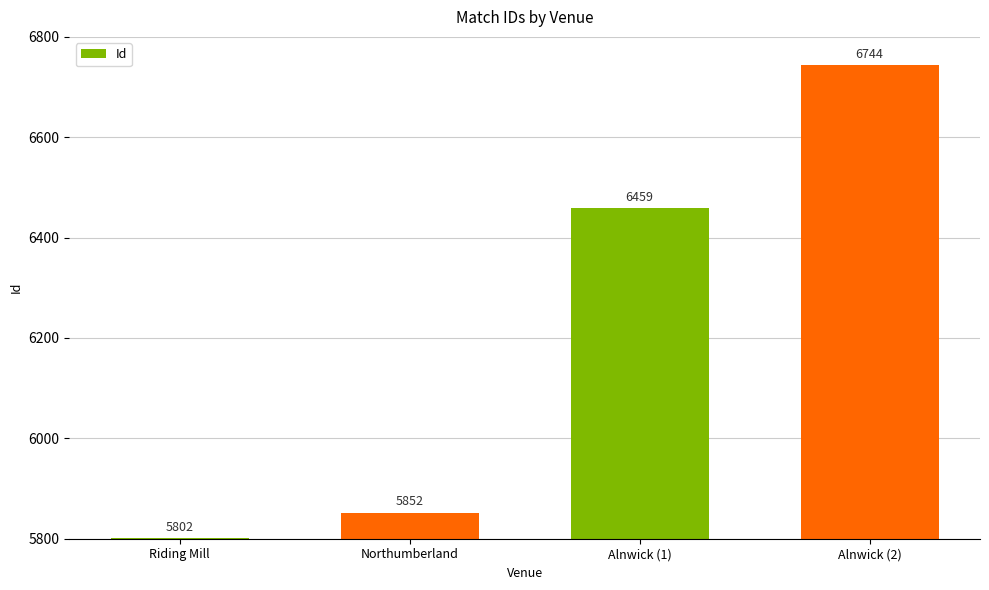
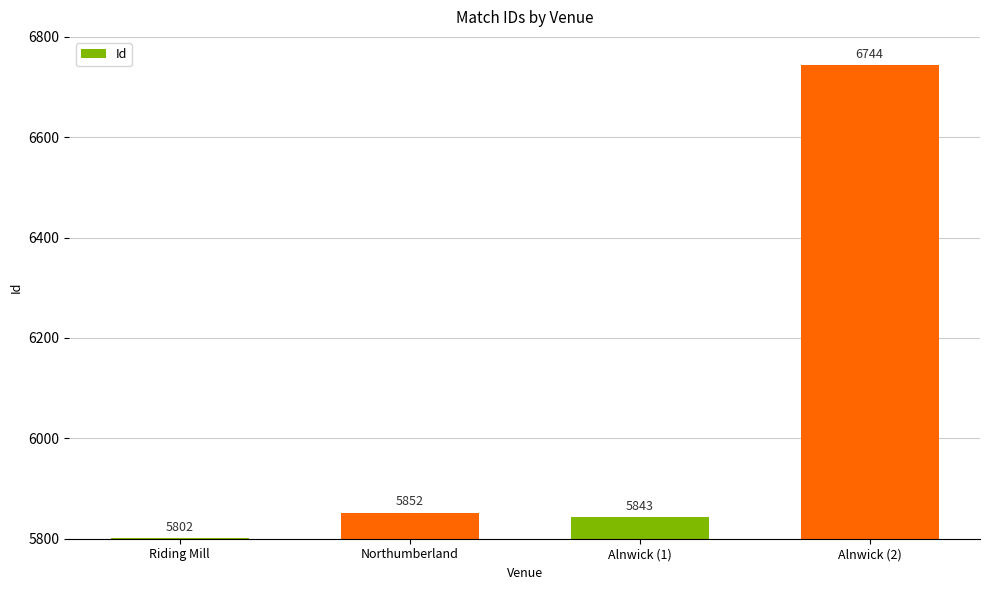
  {
    "Riding Mill": 5802,
    "Northumberland": 5852,
-   "Alnwick (1)": 6459,
+   "Alnwick (1)": 5843,
    "Alnwick (2)": 6744
  }
